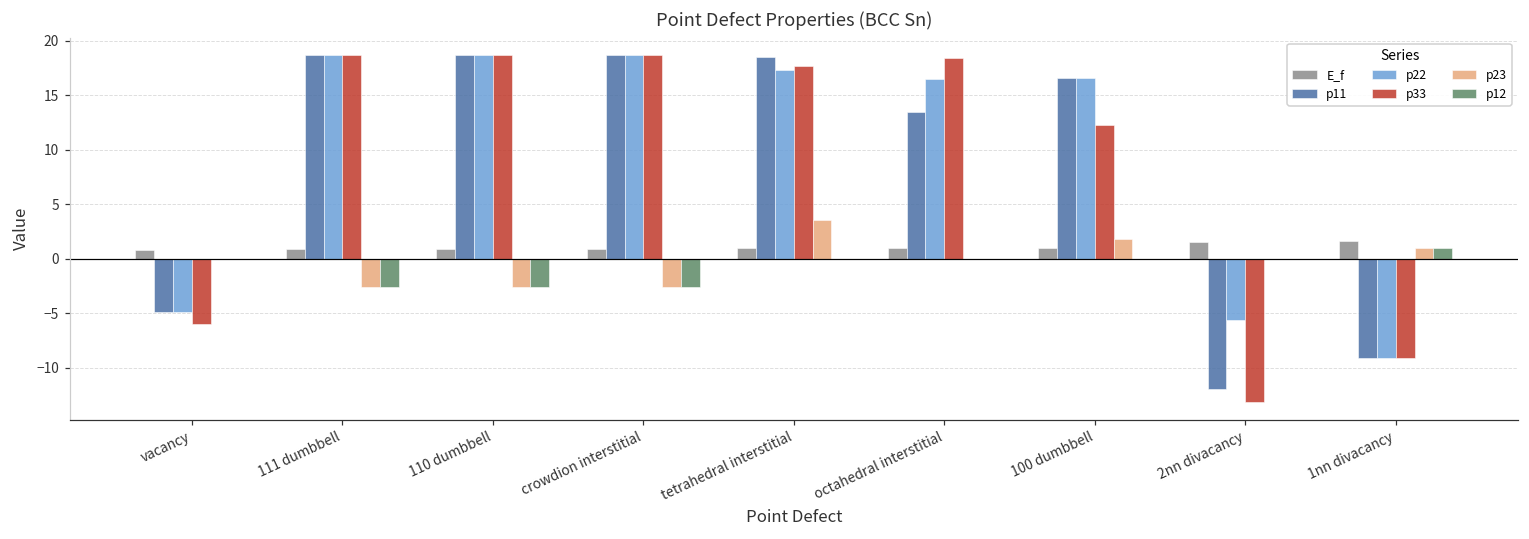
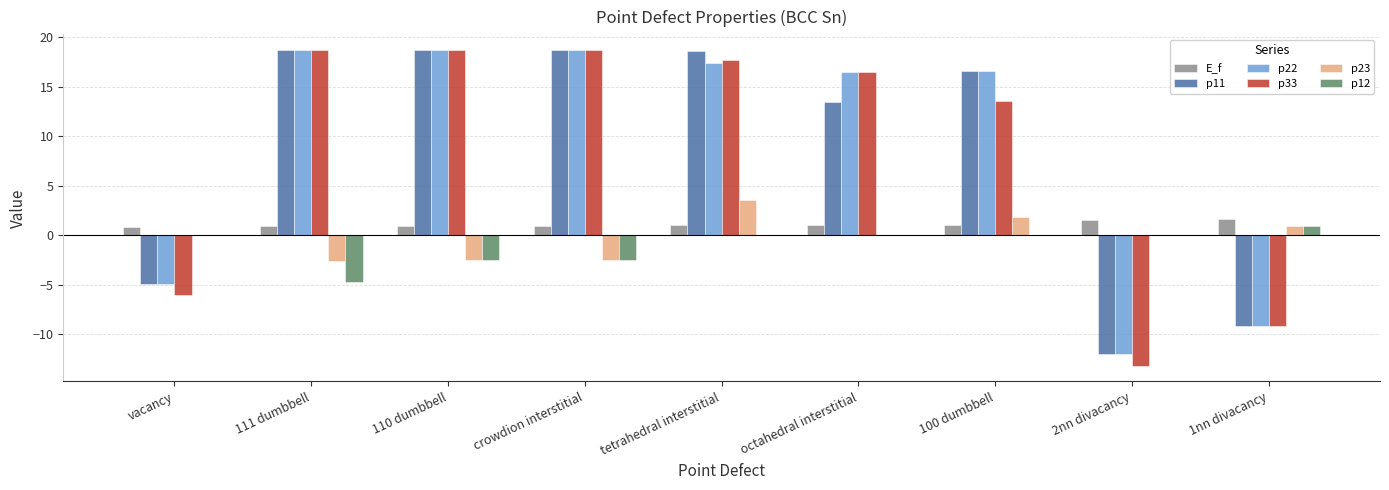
  {
    "E_f": {
      "vacancy": 1,
      "111 dumbbell": 1,
      "110 dumbbell": 1,
      "crowdion interstitial": 1,
      "tetrahedral interstitial": 1,
      "octahedral interstitial": 1,
      "100 dumbbell": 1,
      "2nn divacancy": 2,
      "1nn divacancy": 2
    },
    "p11": {
      "vacancy": -5,
      "111 dumbbell": 19,
      "110 dumbbell": 19,
      "crowdion interstitial": 19,
      "tetrahedral interstitial": 19,
      "octahedral interstitial": 13,
      "100 dumbbell": 17,
      "2nn divacancy": -12,
      "1nn divacancy": -9
    },
    "p22": {
      "vacancy": -5,
      "111 dumbbell": 19,
      "110 dumbbell": 19,
      "crowdion interstitial": 19,
      "tetrahedral interstitial": 17,
      "octahedral interstitial": 16,
      "100 dumbbell": 17,
-     "2nn divacancy": -6,
+     "2nn divacancy": -12,
      "1nn divacancy": -9
    },
    "p33": {
      "vacancy": -6,
      "111 dumbbell": 19,
      "110 dumbbell": 19,
      "crowdion interstitial": 19,
      "tetrahedral interstitial": 18,
-     "octahedral interstitial": 18,
-     "100 dumbbell": 12,
+     "octahedral interstitial": 16,
+     "100 dumbbell": 14,
      "2nn divacancy": -13,
      "1nn divacancy": -9
    },
    "p23": {
      "vacancy": 0,
      "111 dumbbell": -3,
      "110 dumbbell": -3,
      "crowdion interstitial": -3,
      "tetrahedral interstitial": 4,
      "octahedral interstitial": 0,
      "100 dumbbell": 2,
      "2nn divacancy": 0,
      "1nn divacancy": 1
    },
    "p12": {
      "vacancy": 0,
-     "111 dumbbell": -3,
+     "111 dumbbell": -5,
      "110 dumbbell": -3,
      "crowdion interstitial": -3,
      "tetrahedral interstitial": 0,
      "octahedral interstitial": 0,
      "100 dumbbell": 0,
      "2nn divacancy": 0,
      "1nn divacancy": 1
    }
  }
